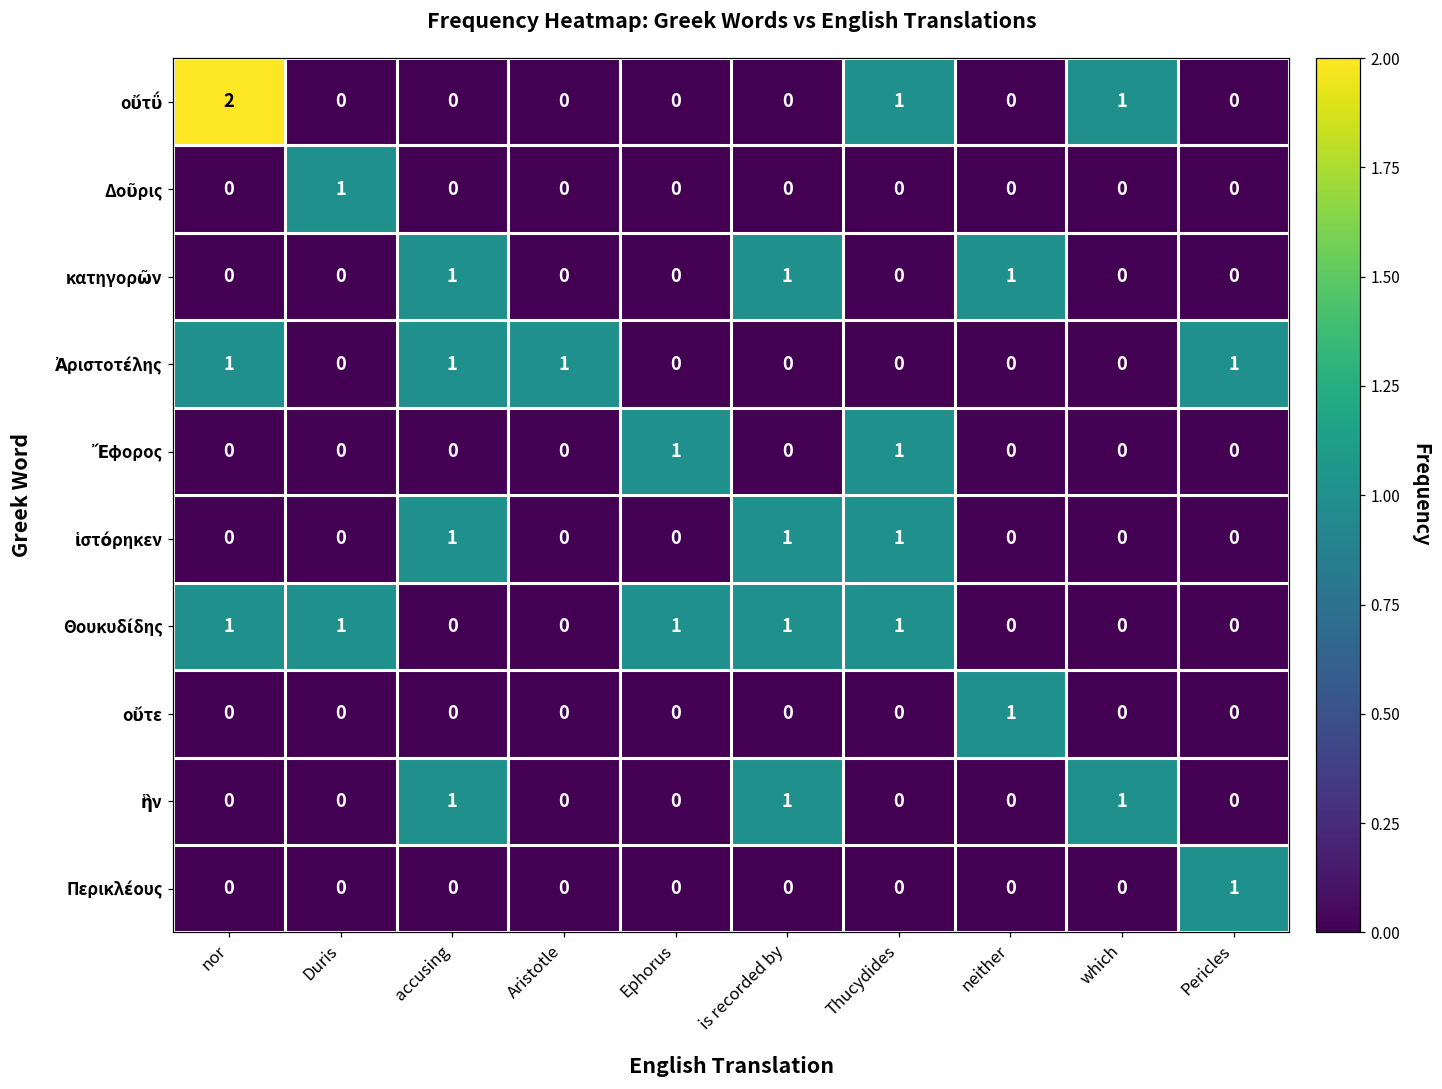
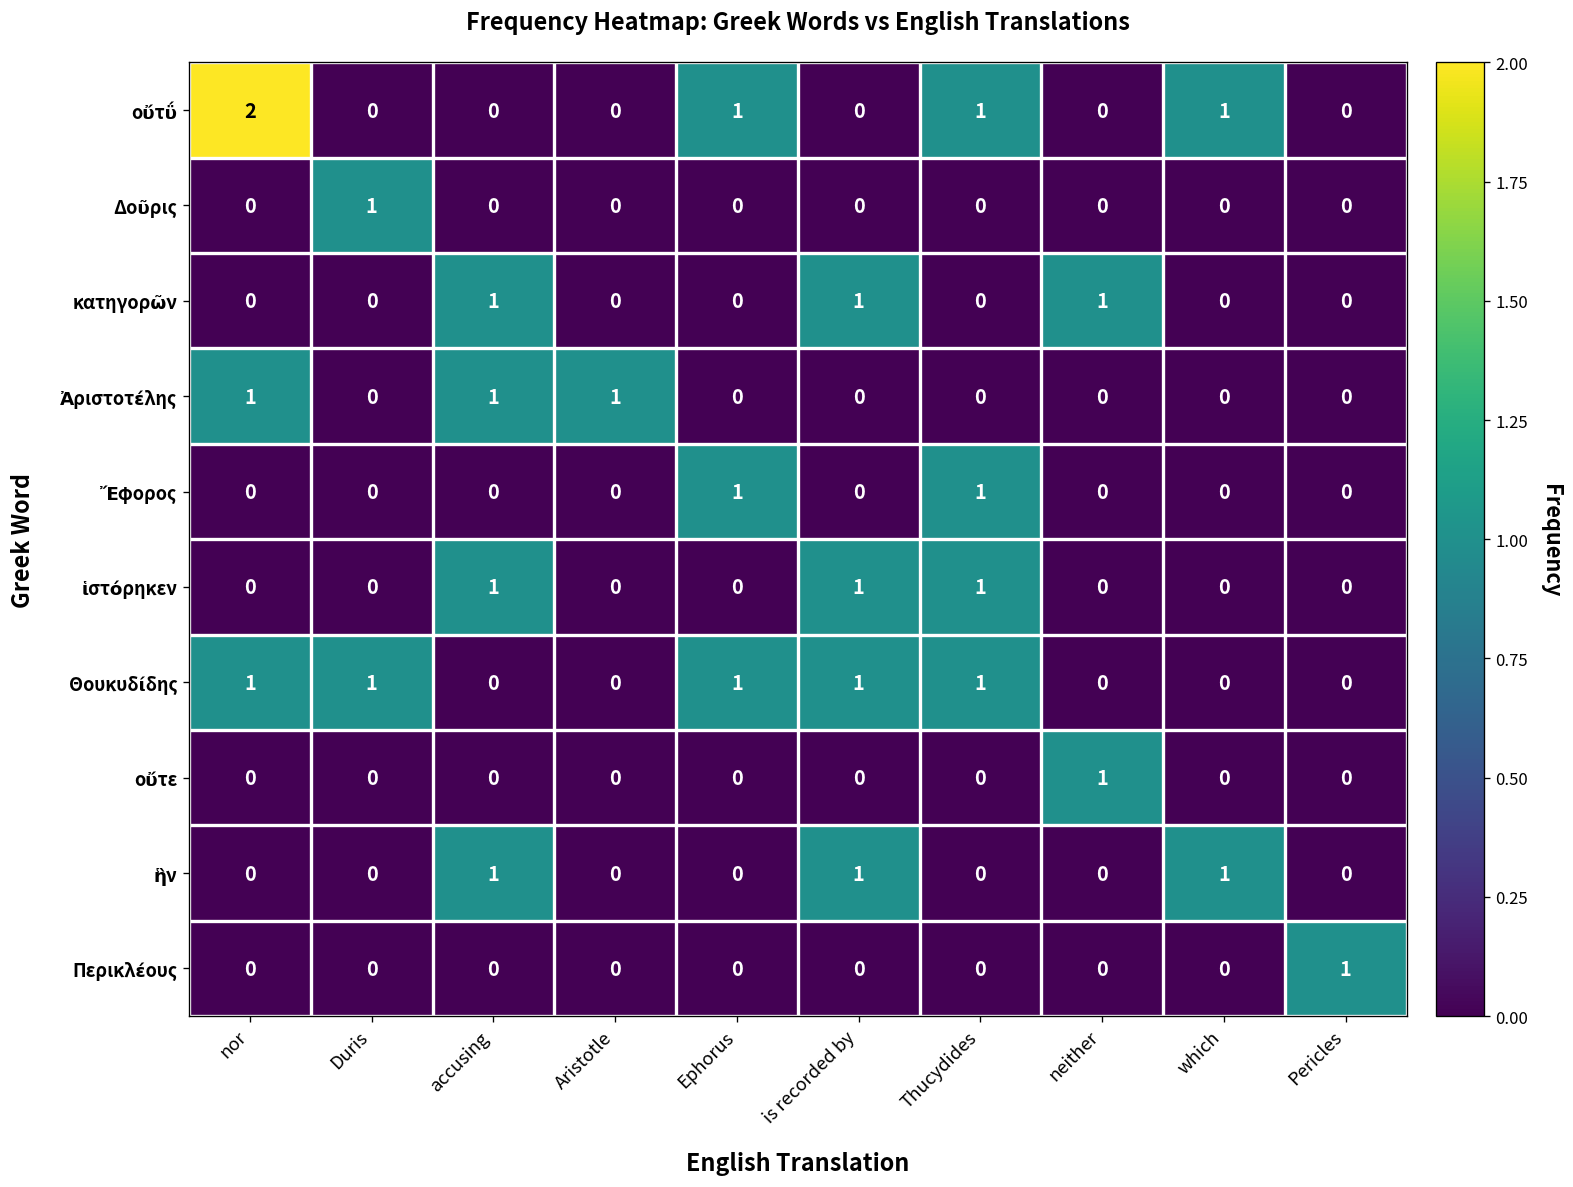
  {
    "οὔτΰ": {
      "nor": 2,
      "Duris": 0,
      "accusing": 0,
      "Aristotle": 0,
-     "Ephorus": 0,
+     "Ephorus": 1,
      "is recorded by": 0,
      "Thucydides": 1,
      "neither": 0,
      "which": 1,
      "Pericles": 0
    },
    "Δοῦρις": {
      "nor": 0,
      "Duris": 1,
      "accusing": 0,
      "Aristotle": 0,
      "Ephorus": 0,
      "is recorded by": 0,
      "Thucydides": 0,
      "neither": 0,
      "which": 0,
      "Pericles": 0
    },
    "κατηγορῶν": {
      "nor": 0,
      "Duris": 0,
      "accusing": 1,
      "Aristotle": 0,
      "Ephorus": 0,
      "is recorded by": 1,
      "Thucydides": 0,
      "neither": 1,
      "which": 0,
      "Pericles": 0
    },
    "Ἀριστοτέλης": {
      "nor": 1,
      "Duris": 0,
      "accusing": 1,
      "Aristotle": 1,
      "Ephorus": 0,
      "is recorded by": 0,
      "Thucydides": 0,
      "neither": 0,
      "which": 0,
-     "Pericles": 1
+     "Pericles": 0
    },
    "Ἔφορος": {
      "nor": 0,
      "Duris": 0,
      "accusing": 0,
      "Aristotle": 0,
      "Ephorus": 1,
      "is recorded by": 0,
      "Thucydides": 1,
      "neither": 0,
      "which": 0,
      "Pericles": 0
    },
    "ἱστόρηκεν": {
      "nor": 0,
      "Duris": 0,
      "accusing": 1,
      "Aristotle": 0,
      "Ephorus": 0,
      "is recorded by": 1,
      "Thucydides": 1,
      "neither": 0,
      "which": 0,
      "Pericles": 0
    },
    "Θουκυδίδης": {
      "nor": 1,
      "Duris": 1,
      "accusing": 0,
      "Aristotle": 0,
      "Ephorus": 1,
      "is recorded by": 1,
      "Thucydides": 1,
      "neither": 0,
      "which": 0,
      "Pericles": 0
    },
    "οὔτε": {
      "nor": 0,
      "Duris": 0,
      "accusing": 0,
      "Aristotle": 0,
      "Ephorus": 0,
      "is recorded by": 0,
      "Thucydides": 0,
      "neither": 1,
      "which": 0,
      "Pericles": 0
    },
    "ἣν": {
      "nor": 0,
      "Duris": 0,
      "accusing": 1,
      "Aristotle": 0,
      "Ephorus": 0,
      "is recorded by": 1,
      "Thucydides": 0,
      "neither": 0,
      "which": 1,
      "Pericles": 0
    },
    "Περικλέους": {
      "nor": 0,
      "Duris": 0,
      "accusing": 0,
      "Aristotle": 0,
      "Ephorus": 0,
      "is recorded by": 0,
      "Thucydides": 0,
      "neither": 0,
      "which": 0,
      "Pericles": 1
    }
  }
